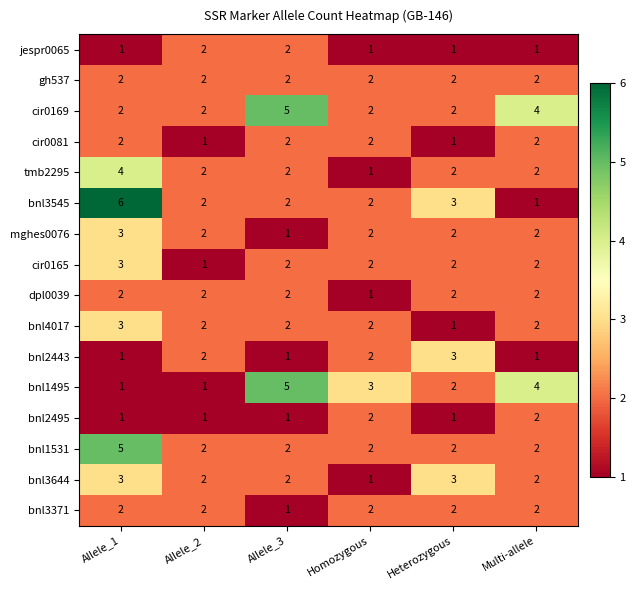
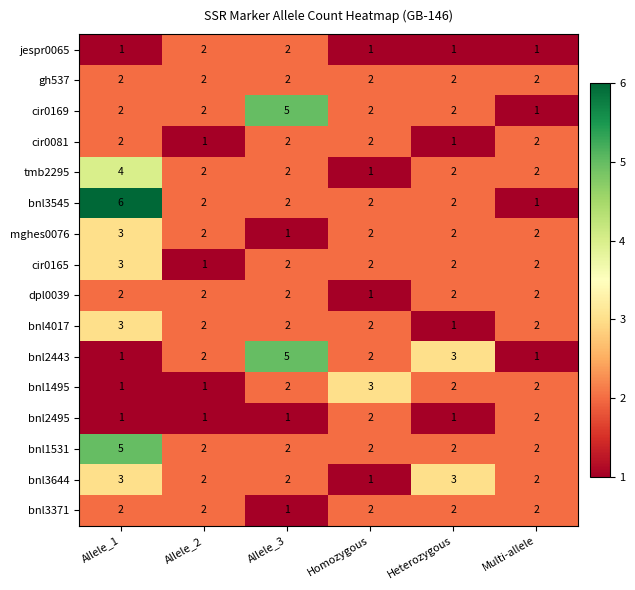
  {
    "jespr0065": {
      "Allele_1": 1,
      "Allele_2": 2,
      "Allele_3": 2,
      "Homozygous": 1,
      "Heterozygous": 1,
      "Multi-allele": 1
    },
    "gh537": {
      "Allele_1": 2,
      "Allele_2": 2,
      "Allele_3": 2,
      "Homozygous": 2,
      "Heterozygous": 2,
      "Multi-allele": 2
    },
    "cir0169": {
      "Allele_1": 2,
      "Allele_2": 2,
      "Allele_3": 5,
      "Homozygous": 2,
      "Heterozygous": 2,
-     "Multi-allele": 4
+     "Multi-allele": 1
    },
    "cir0081": {
      "Allele_1": 2,
      "Allele_2": 1,
      "Allele_3": 2,
      "Homozygous": 2,
      "Heterozygous": 1,
      "Multi-allele": 2
    },
    "tmb2295": {
      "Allele_1": 4,
      "Allele_2": 2,
      "Allele_3": 2,
      "Homozygous": 1,
      "Heterozygous": 2,
      "Multi-allele": 2
    },
    "bnl3545": {
      "Allele_1": 6,
      "Allele_2": 2,
      "Allele_3": 2,
      "Homozygous": 2,
-     "Heterozygous": 3,
+     "Heterozygous": 2,
      "Multi-allele": 1
    },
    "mghes0076": {
      "Allele_1": 3,
      "Allele_2": 2,
      "Allele_3": 1,
      "Homozygous": 2,
      "Heterozygous": 2,
      "Multi-allele": 2
    },
    "cir0165": {
      "Allele_1": 3,
      "Allele_2": 1,
      "Allele_3": 2,
      "Homozygous": 2,
      "Heterozygous": 2,
      "Multi-allele": 2
    },
    "dpl0039": {
      "Allele_1": 2,
      "Allele_2": 2,
      "Allele_3": 2,
      "Homozygous": 1,
      "Heterozygous": 2,
      "Multi-allele": 2
    },
    "bnl4017": {
      "Allele_1": 3,
      "Allele_2": 2,
      "Allele_3": 2,
      "Homozygous": 2,
      "Heterozygous": 1,
      "Multi-allele": 2
    },
    "bnl2443": {
      "Allele_1": 1,
      "Allele_2": 2,
-     "Allele_3": 1,
+     "Allele_3": 5,
      "Homozygous": 2,
      "Heterozygous": 3,
      "Multi-allele": 1
    },
    "bnl1495": {
      "Allele_1": 1,
      "Allele_2": 1,
-     "Allele_3": 5,
+     "Allele_3": 2,
      "Homozygous": 3,
      "Heterozygous": 2,
-     "Multi-allele": 4
+     "Multi-allele": 2
    },
    "bnl2495": {
      "Allele_1": 1,
      "Allele_2": 1,
      "Allele_3": 1,
      "Homozygous": 2,
      "Heterozygous": 1,
      "Multi-allele": 2
    },
    "bnl1531": {
      "Allele_1": 5,
      "Allele_2": 2,
      "Allele_3": 2,
      "Homozygous": 2,
      "Heterozygous": 2,
      "Multi-allele": 2
    },
    "bnl3644": {
      "Allele_1": 3,
      "Allele_2": 2,
      "Allele_3": 2,
      "Homozygous": 1,
      "Heterozygous": 3,
      "Multi-allele": 2
    },
    "bnl3371": {
      "Allele_1": 2,
      "Allele_2": 2,
      "Allele_3": 1,
      "Homozygous": 2,
      "Heterozygous": 2,
      "Multi-allele": 2
    }
  }
